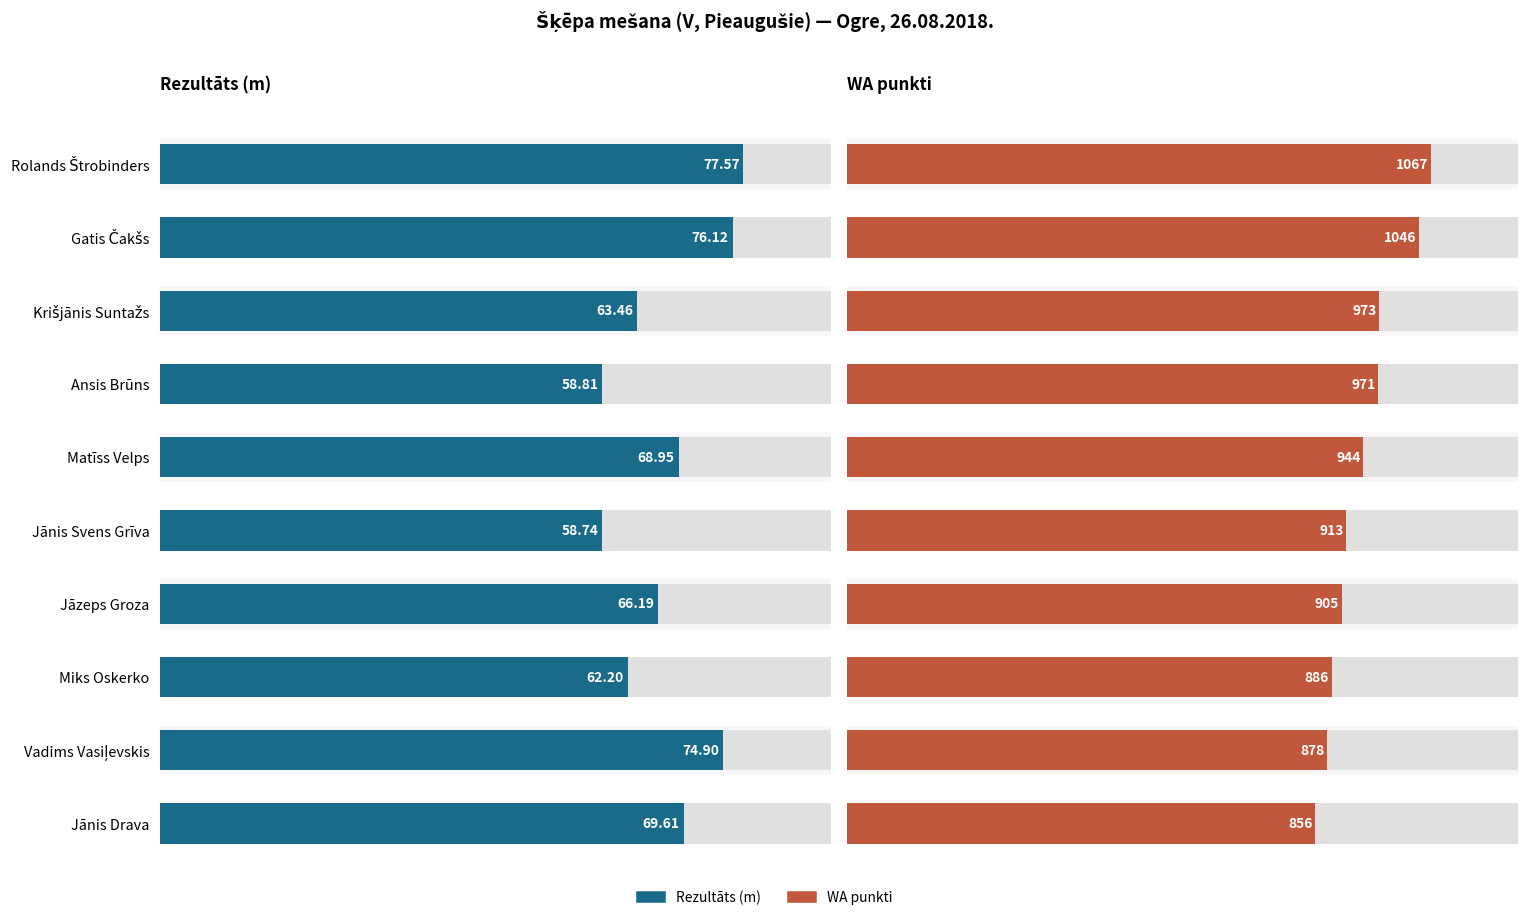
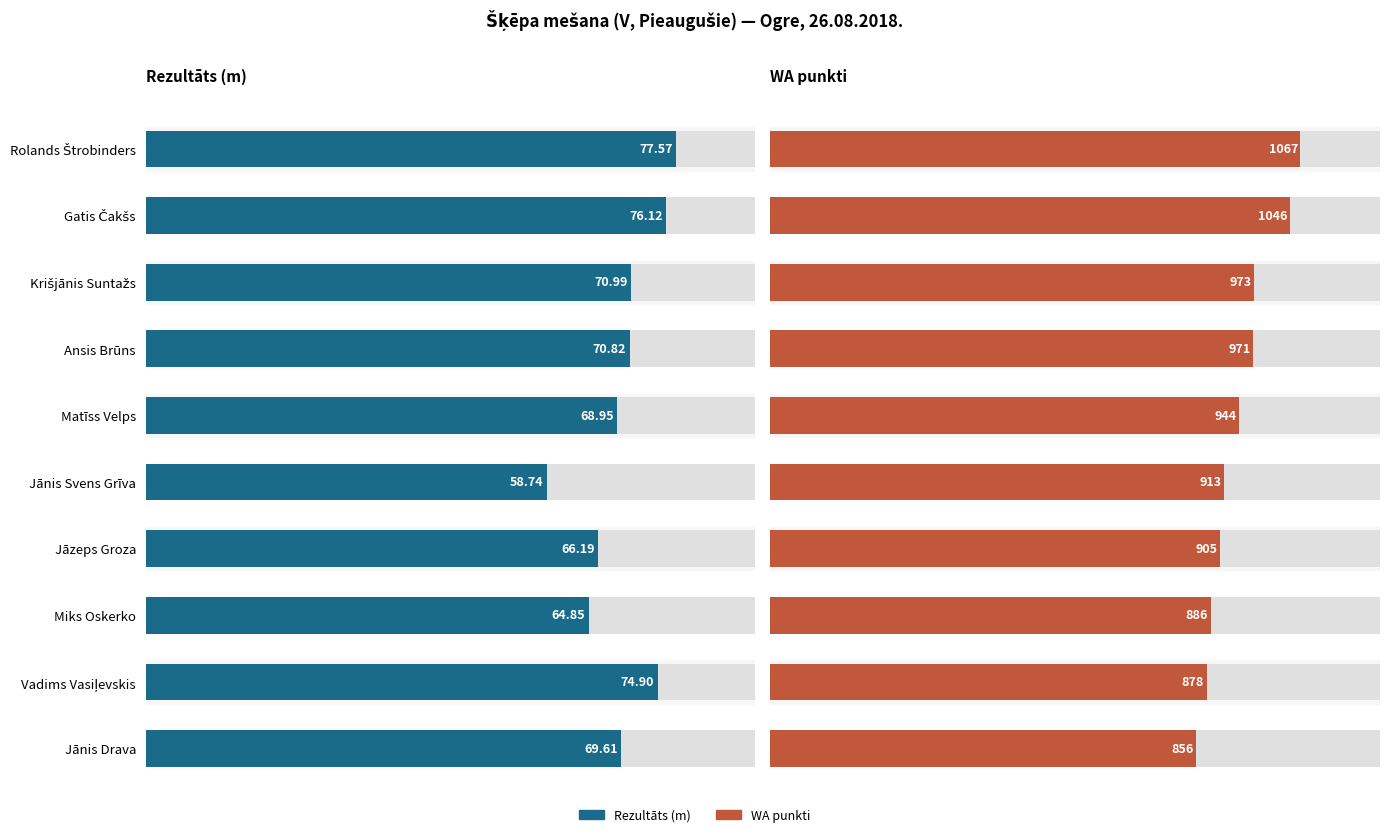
  {
    "Rezultāts (m)": {
      "Rezultāts (m)": {
-       "Krišjānis Suntažs": 63.46,
-       "Ansis Brūns": 58.81,
-       "Miks Oskerko": 62.20
+       "Krišjānis Suntažs": 70.99,
+       "Ansis Brūns": 70.82,
+       "Miks Oskerko": 64.85
      }
    }
  }
